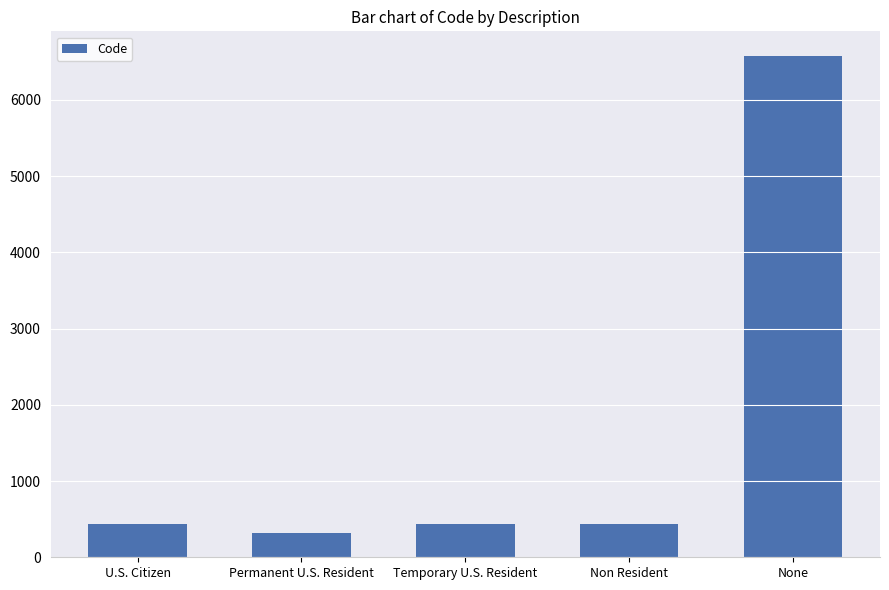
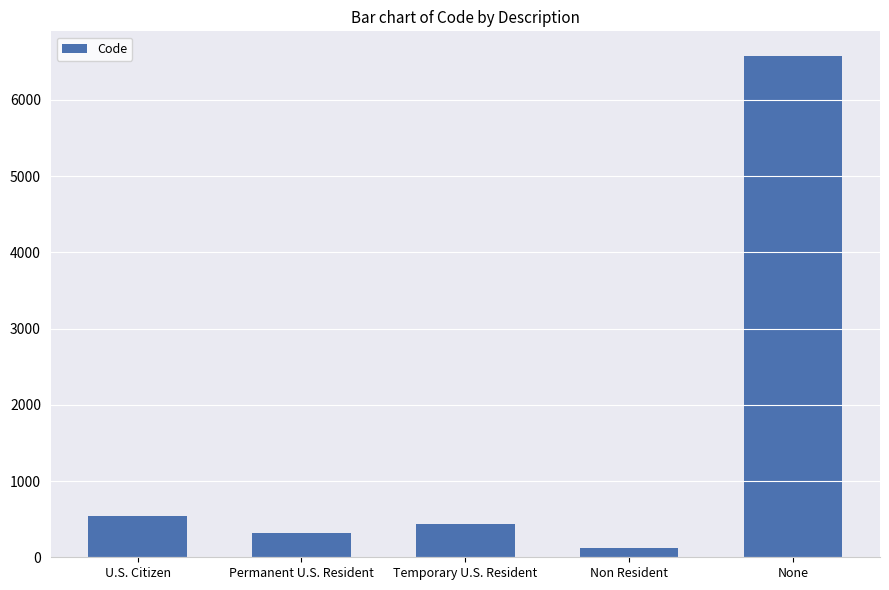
  {
-   "U.S. Citizen": 400,
+   "U.S. Citizen": 500,
    "Permanent U.S. Resident": 300,
    "Temporary U.S. Resident": 400,
-   "Non Resident": 400,
+   "Non Resident": 100,
    "None": 6600
  }
